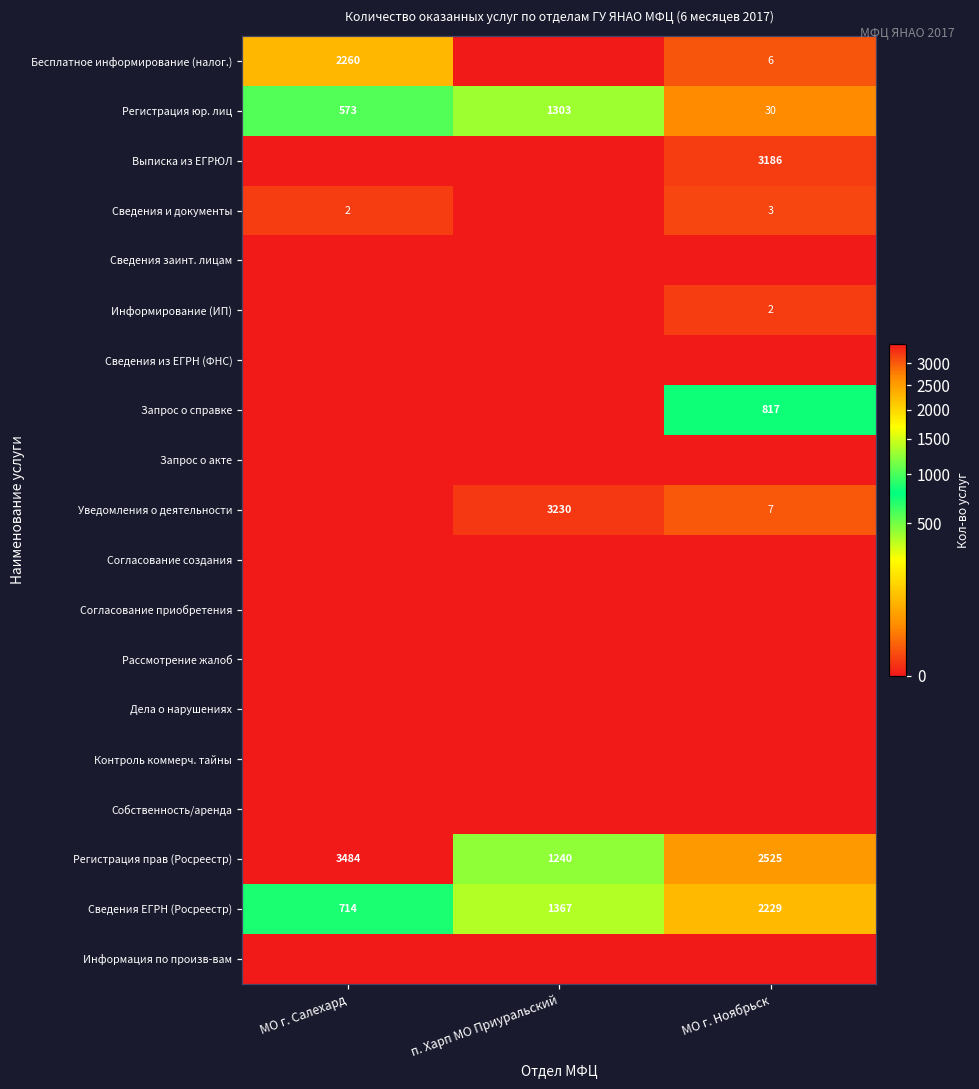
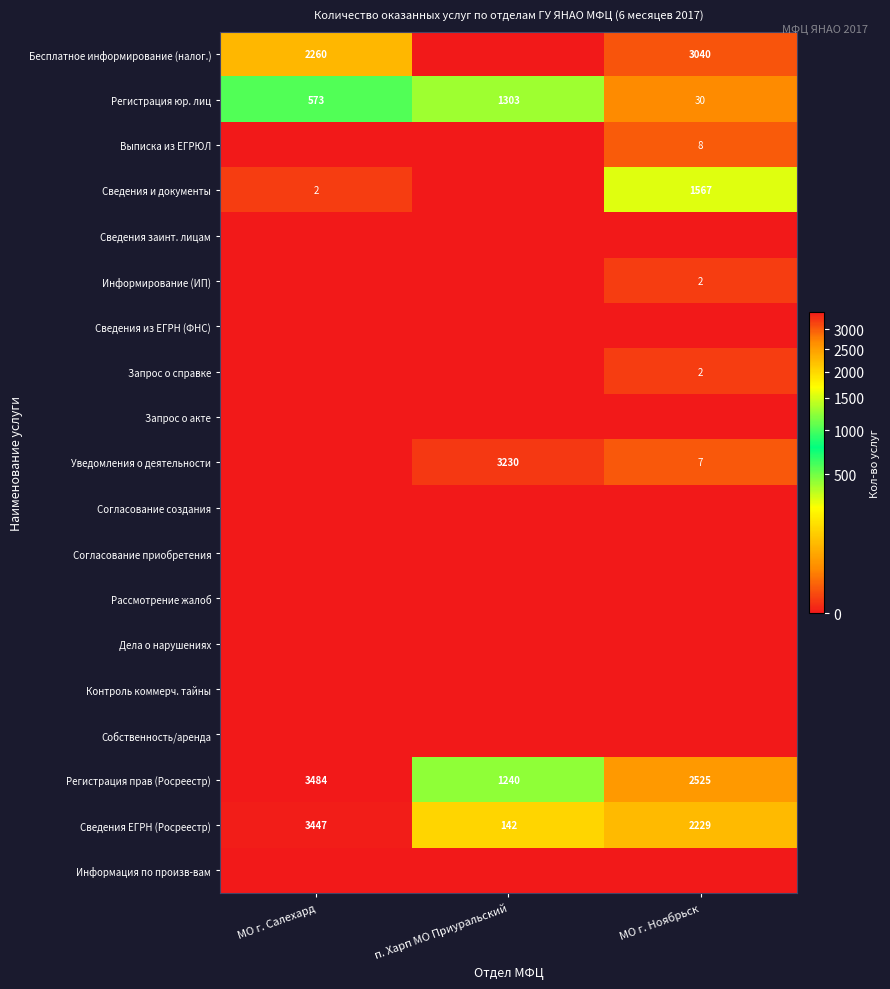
  {
    "Бесплатное информирование (налог.)": {
      "МО г. Салехард": 2260,
-     "МО г. Ноябрьск": 6
+     "МО г. Ноябрьск": 3040
    },
    "Регистрация юр. лиц": {
      "МО г. Салехард": 573,
      "п. Харп МО Приуральский": 1303,
      "МО г. Ноябрьск": 30
    },
    "Выписка из ЕГРЮЛ": {
-     "МО г. Ноябрьск": 3186
+     "МО г. Ноябрьск": 8
    },
    "Сведения и документы": {
      "МО г. Салехард": 2,
-     "МО г. Ноябрьск": 3
+     "МО г. Ноябрьск": 1567
    },
    "Информирование (ИП)": {
      "МО г. Ноябрьск": 2
    },
    "Запрос о справке": {
-     "МО г. Ноябрьск": 817
+     "МО г. Ноябрьск": 2
    },
    "Уведомления о деятельности": {
      "п. Харп МО Приуральский": 3230,
      "МО г. Ноябрьск": 7
    },
    "Регистрация прав (Росреестр)": {
      "МО г. Салехард": 3484,
      "п. Харп МО Приуральский": 1240,
      "МО г. Ноябрьск": 2525
    },
    "Сведения ЕГРН (Росреестр)": {
-     "МО г. Салехард": 714,
-     "п. Харп МО Приуральский": 1367,
+     "МО г. Салехард": 3447,
+     "п. Харп МО Приуральский": 142,
      "МО г. Ноябрьск": 2229
    }
  }
